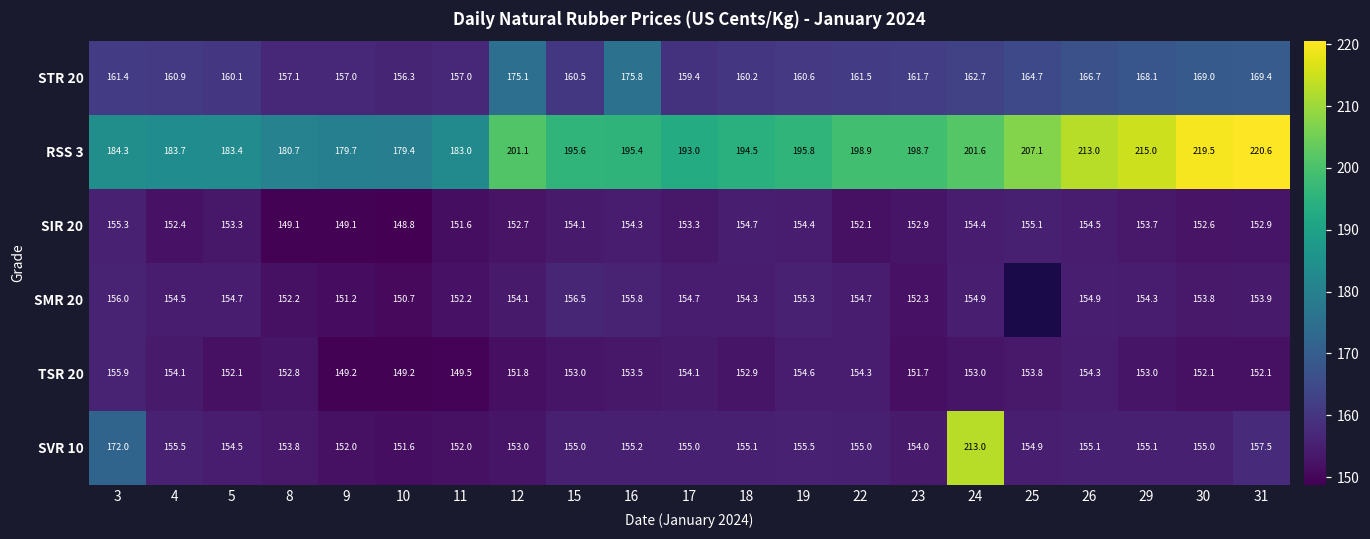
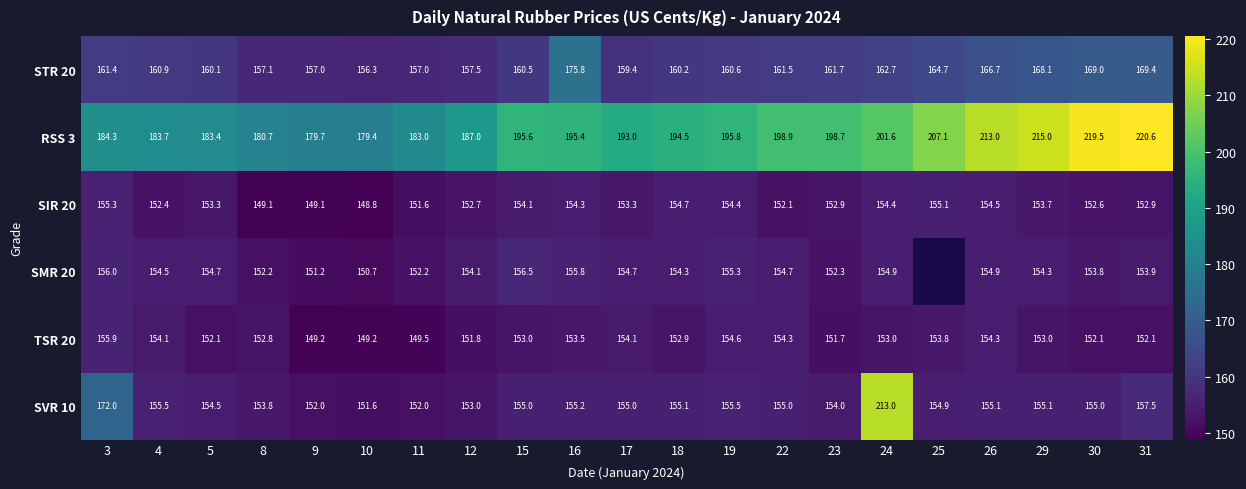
  {
    "STR 20": {
      "3": 161.4,
      "4": 160.9,
      "5": 160.1,
      "8": 157.1,
      "9": 157.0,
      "10": 156.3,
      "11": 157.0,
-     "12": 175.1,
+     "12": 157.5,
      "15": 160.5,
      "16": 175.8,
      "17": 159.4,
      "18": 160.2,
      "19": 160.6,
      "22": 161.5,
      "23": 161.7,
      "24": 162.7,
      "25": 164.7,
      "26": 166.7,
      "29": 168.1,
      "30": 169.0,
      "31": 169.4
    },
    "RSS 3": {
      "3": 184.3,
      "4": 183.7,
      "5": 183.4,
      "8": 180.7,
      "9": 179.7,
      "10": 179.4,
      "11": 183.0,
-     "12": 201.1,
+     "12": 187.0,
      "15": 195.6,
      "16": 195.4,
      "17": 193.0,
      "18": 194.5,
      "19": 195.8,
      "22": 198.9,
      "23": 198.7,
      "24": 201.6,
      "25": 207.1,
      "26": 213.0,
      "29": 215.0,
      "30": 219.5,
      "31": 220.6
    },
    "SIR 20": {
      "3": 155.3,
      "4": 152.4,
      "5": 153.3,
      "8": 149.1,
      "9": 149.1,
      "10": 148.8,
      "11": 151.6,
      "12": 152.7,
      "15": 154.1,
      "16": 154.3,
      "17": 153.3,
      "18": 154.7,
      "19": 154.4,
      "22": 152.1,
      "23": 152.9,
      "24": 154.4,
      "25": 155.1,
      "26": 154.5,
      "29": 153.7,
      "30": 152.6,
      "31": 152.9
    },
    "SMR 20": {
      "3": 156.0,
      "4": 154.5,
      "5": 154.7,
      "8": 152.2,
      "9": 151.2,
      "10": 150.7,
      "11": 152.2,
      "12": 154.1,
      "15": 156.5,
      "16": 155.8,
      "17": 154.7,
      "18": 154.3,
      "19": 155.3,
      "22": 154.7,
      "23": 152.3,
      "24": 154.9,
      "26": 154.9,
      "29": 154.3,
      "30": 153.8,
      "31": 153.9
    },
    "TSR 20": {
      "3": 155.9,
      "4": 154.1,
      "5": 152.1,
      "8": 152.8,
      "9": 149.2,
      "10": 149.2,
      "11": 149.5,
      "12": 151.8,
      "15": 153.0,
      "16": 153.5,
      "17": 154.1,
      "18": 152.9,
      "19": 154.6,
      "22": 154.3,
      "23": 151.7,
      "24": 153.0,
      "25": 153.8,
      "26": 154.3,
      "29": 153.0,
      "30": 152.1,
      "31": 152.1
    },
    "SVR 10": {
      "3": 172.0,
      "4": 155.5,
      "5": 154.5,
      "8": 153.8,
      "9": 152.0,
      "10": 151.6,
      "11": 152.0,
      "12": 153.0,
      "15": 155.0,
      "16": 155.2,
      "17": 155.0,
      "18": 155.1,
      "19": 155.5,
      "22": 155.0,
      "23": 154.0,
      "24": 213.0,
      "25": 154.9,
      "26": 155.1,
      "29": 155.1,
      "30": 155.0,
      "31": 157.5
    }
  }
